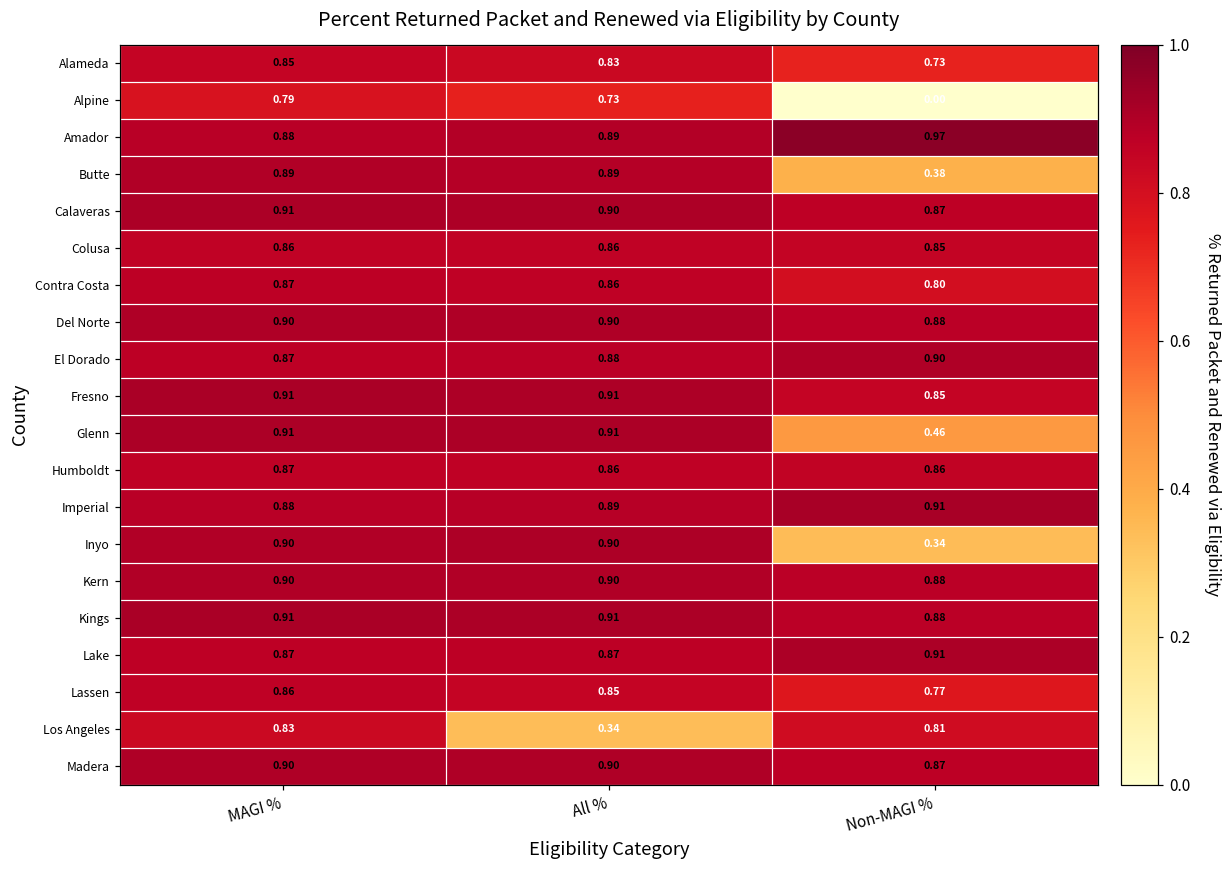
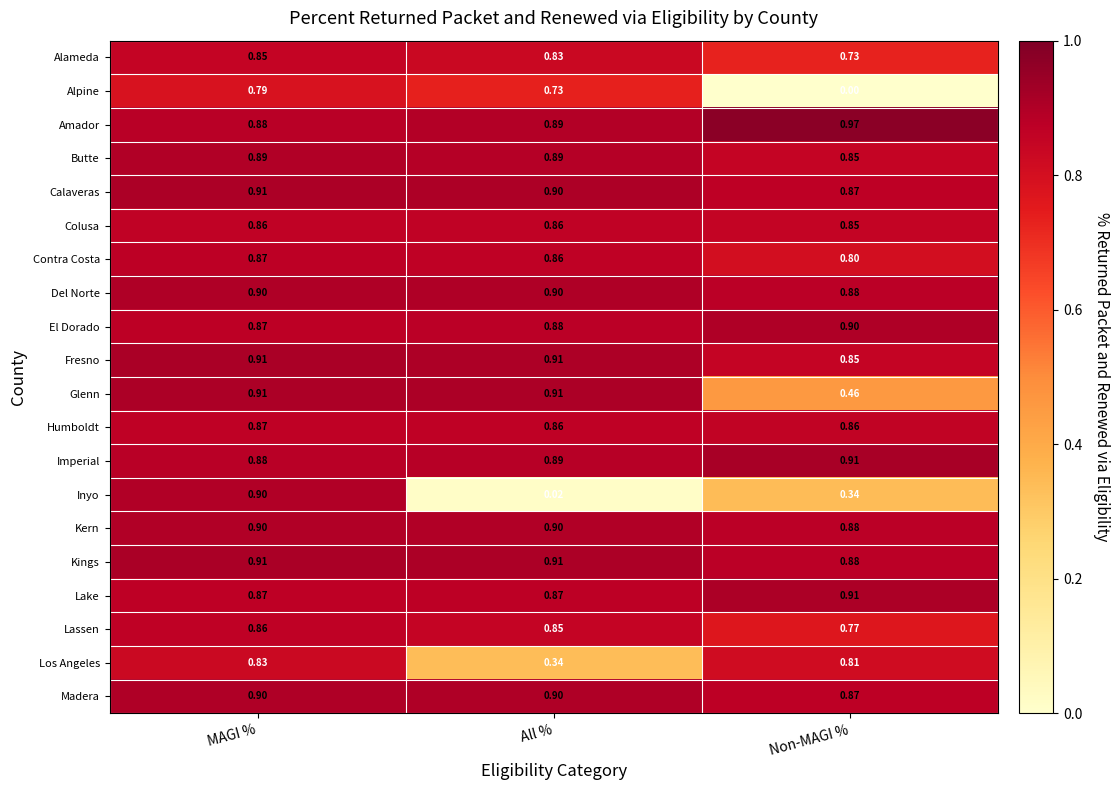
  {
    "Alameda": {
      "MAGI %": 0.85,
      "All %": 0.83,
      "Non-MAGI %": 0.73
    },
    "Alpine": {
      "MAGI %": 0.79,
      "All %": 0.73,
      "Non-MAGI %": 0.00
    },
    "Amador": {
      "MAGI %": 0.88,
      "All %": 0.89,
      "Non-MAGI %": 0.97
    },
    "Butte": {
      "MAGI %": 0.89,
      "All %": 0.89,
-     "Non-MAGI %": 0.38
+     "Non-MAGI %": 0.85
    },
    "Calaveras": {
      "MAGI %": 0.91,
      "All %": 0.90,
      "Non-MAGI %": 0.87
    },
    "Colusa": {
      "MAGI %": 0.86,
      "All %": 0.86,
      "Non-MAGI %": 0.85
    },
    "Contra Costa": {
      "MAGI %": 0.87,
      "All %": 0.86,
      "Non-MAGI %": 0.80
    },
    "Del Norte": {
      "MAGI %": 0.90,
      "All %": 0.90,
      "Non-MAGI %": 0.88
    },
    "El Dorado": {
      "MAGI %": 0.87,
      "All %": 0.88,
      "Non-MAGI %": 0.90
    },
    "Fresno": {
      "MAGI %": 0.91,
      "All %": 0.91,
      "Non-MAGI %": 0.85
    },
    "Glenn": {
      "MAGI %": 0.91,
      "All %": 0.91,
      "Non-MAGI %": 0.46
    },
    "Humboldt": {
      "MAGI %": 0.87,
      "All %": 0.86,
      "Non-MAGI %": 0.86
    },
    "Imperial": {
      "MAGI %": 0.88,
      "All %": 0.89,
      "Non-MAGI %": 0.91
    },
    "Inyo": {
      "MAGI %": 0.90,
-     "All %": 0.90,
+     "All %": 0.02,
      "Non-MAGI %": 0.34
    },
    "Kern": {
      "MAGI %": 0.90,
      "All %": 0.90,
      "Non-MAGI %": 0.88
    },
    "Kings": {
      "MAGI %": 0.91,
      "All %": 0.91,
      "Non-MAGI %": 0.88
    },
    "Lake": {
      "MAGI %": 0.87,
      "All %": 0.87,
      "Non-MAGI %": 0.91
    },
    "Lassen": {
      "MAGI %": 0.86,
      "All %": 0.85,
      "Non-MAGI %": 0.77
    },
    "Los Angeles": {
      "MAGI %": 0.83,
      "All %": 0.34,
      "Non-MAGI %": 0.81
    },
    "Madera": {
      "MAGI %": 0.90,
      "All %": 0.90,
      "Non-MAGI %": 0.87
    }
  }
